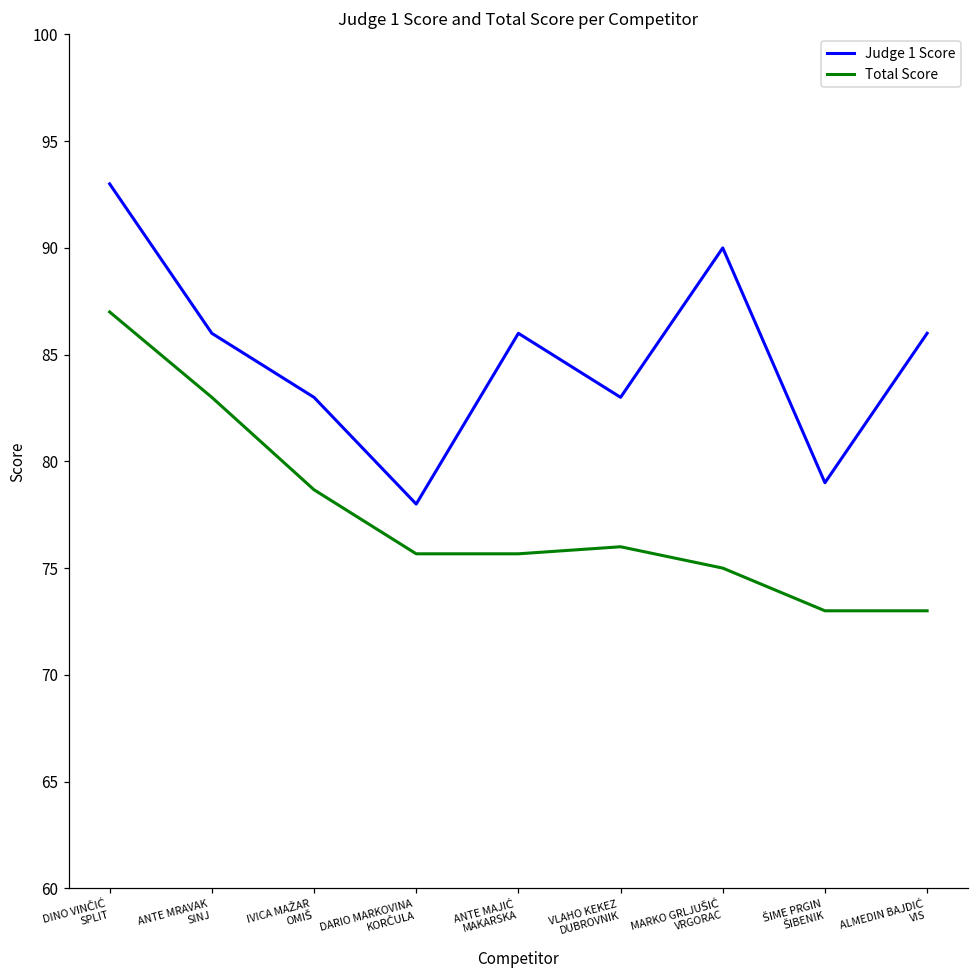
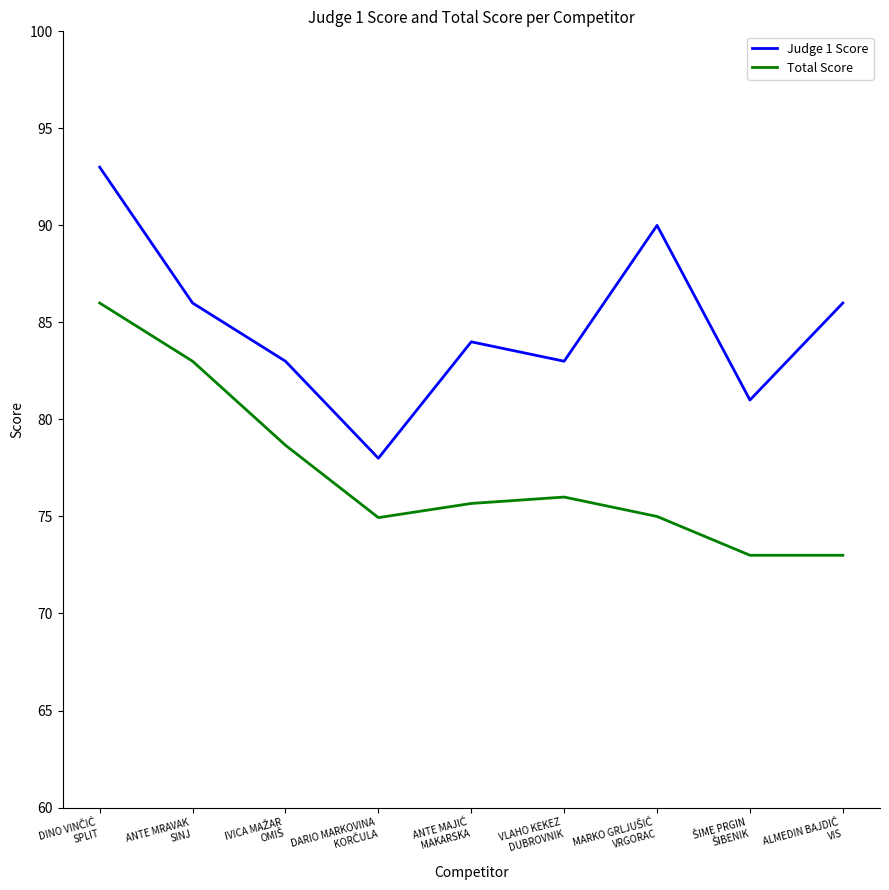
  {
    "Judge 1 Score": {
      "DINO VINČIĆ SPLIT": 93,
      "ANTE MRAVAK SINJ": 86,
      "IVICA MAŽAR OMIŠ": 83,
      "DARIO MARKOVINA KORČULA": 78,
-     "ANTE MAJIĆ MAKARSKA": 86,
+     "ANTE MAJIĆ MAKARSKA": 84,
      "VLAHO KEKEZ DUBROVNIK": 83,
      "MARKO GRLJUŠIĆ VRGORAC": 90,
-     "ŠIME PRGIN ŠIBENIK": 79,
+     "ŠIME PRGIN ŠIBENIK": 81,
      "ALMEDIN BAJDIĆ VIS": 86
    },
    "Total Score": {
-     "DINO VINČIĆ SPLIT": 87,
+     "DINO VINČIĆ SPLIT": 86,
      "ANTE MRAVAK SINJ": 83.0,
      "IVICA MAŽAR OMIŠ": 78.7,
-     "DARIO MARKOVINA KORČULA": 75.7,
+     "DARIO MARKOVINA KORČULA": 74.9,
      "ANTE MAJIĆ MAKARSKA": 75.7,
      "VLAHO KEKEZ DUBROVNIK": 76.0,
      "MARKO GRLJUŠIĆ VRGORAC": 75.0,
      "ŠIME PRGIN ŠIBENIK": 73.0,
      "ALMEDIN BAJDIĆ VIS": 73.0
    }
  }
